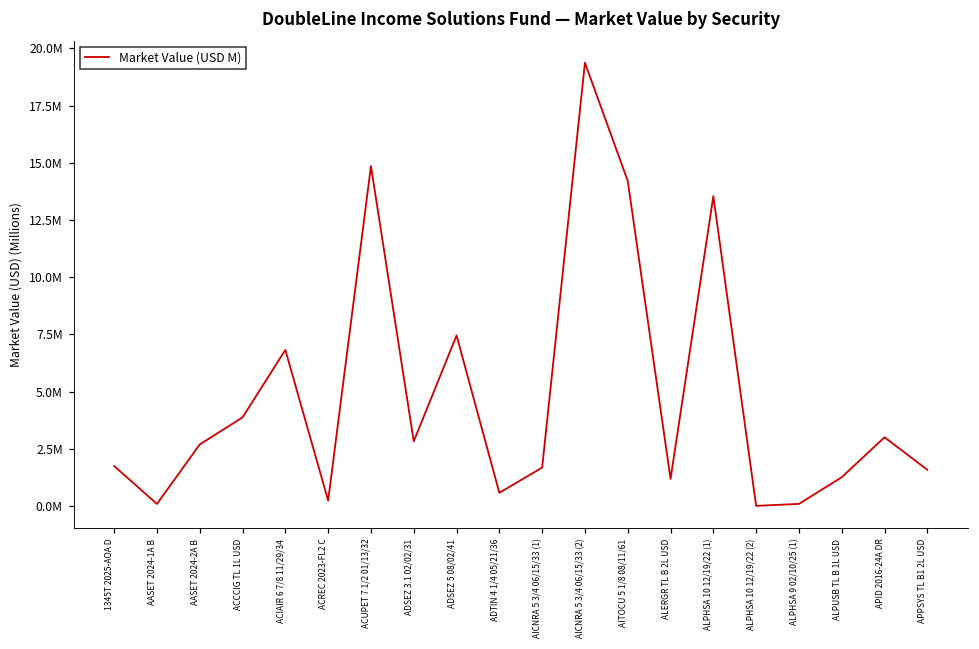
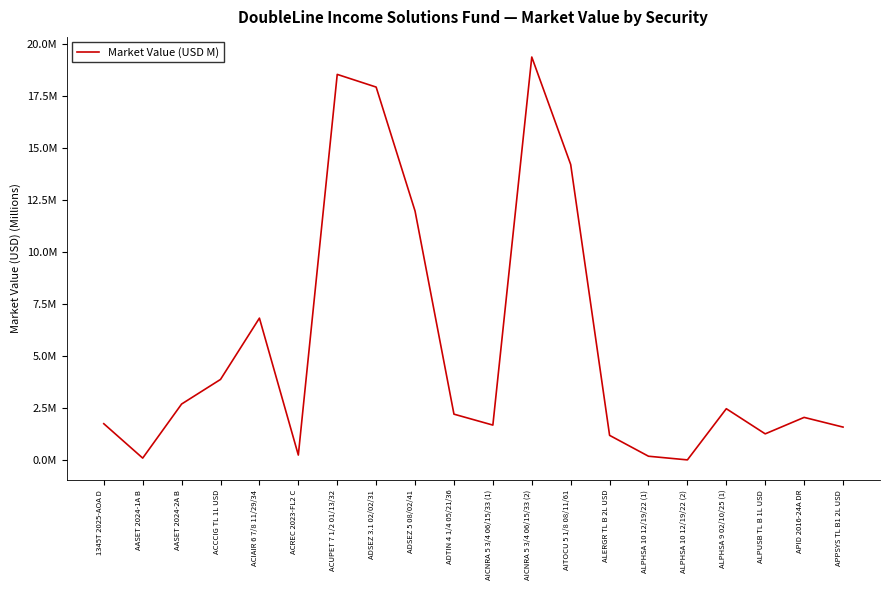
  {
    "1345T 2025-AOA D": 1700000,
    "AASET 2024-1A B": 100000,
    "AASET 2024-2A B": 2700000,
    "ACCCIG TL 1L USD": 3900000,
    "ACIAIR 6 7/8 11/29/34": 6800000,
    "ACREC 2023-FL2 C": 200000,
-   "ACUPET 7 1/2 01/13/32": 14900000,
-   "ADSEZ 3.1 02/02/31": 2800000,
-   "ADSEZ 5 08/02/41": 7500000,
-   "ADTIN 4 1/4 05/21/36": 600000,
+   "ACUPET 7 1/2 01/13/32": 18500000,
+   "ADSEZ 3.1 02/02/31": 17900000,
+   "ADSEZ 5 08/02/41": 12000000,
+   "ADTIN 4 1/4 05/21/36": 2200000,
    "AICNRA 5 3/4 06/15/33 (1)": 1700000,
    "AICNRA 5 3/4 06/15/33 (2)": 19400000,
    "AITOCU 5 1/8 08/11/61": 14200000,
    "ALERGR TL B 2L USD": 1200000,
-   "ALPHSA 10 12/19/22 (1)": 13500000,
+   "ALPHSA 10 12/19/22 (1)": 200000,
    "ALPHSA 10 12/19/22 (2)": 0,
-   "ALPHSA 9 02/10/25 (1)": 100000,
+   "ALPHSA 9 02/10/25 (1)": 2500000,
    "ALPUSB TL B 1L USD": 1300000,
-   "APID 2016-24A DR": 3000000,
+   "APID 2016-24A DR": 2000000,
    "APPSYS TL B1 2L USD": 1600000
  }
